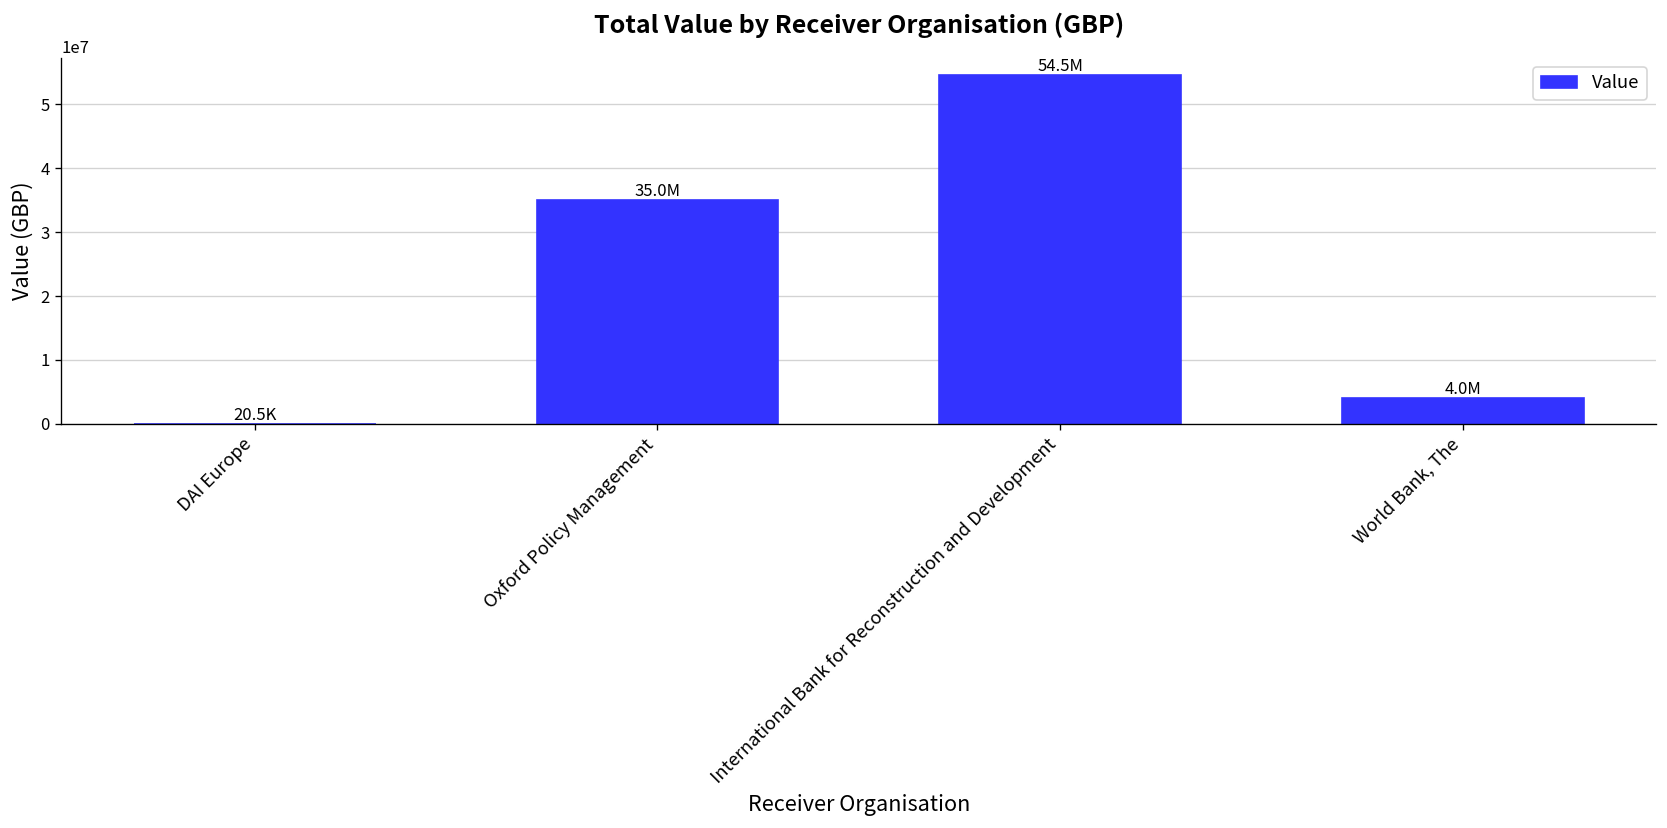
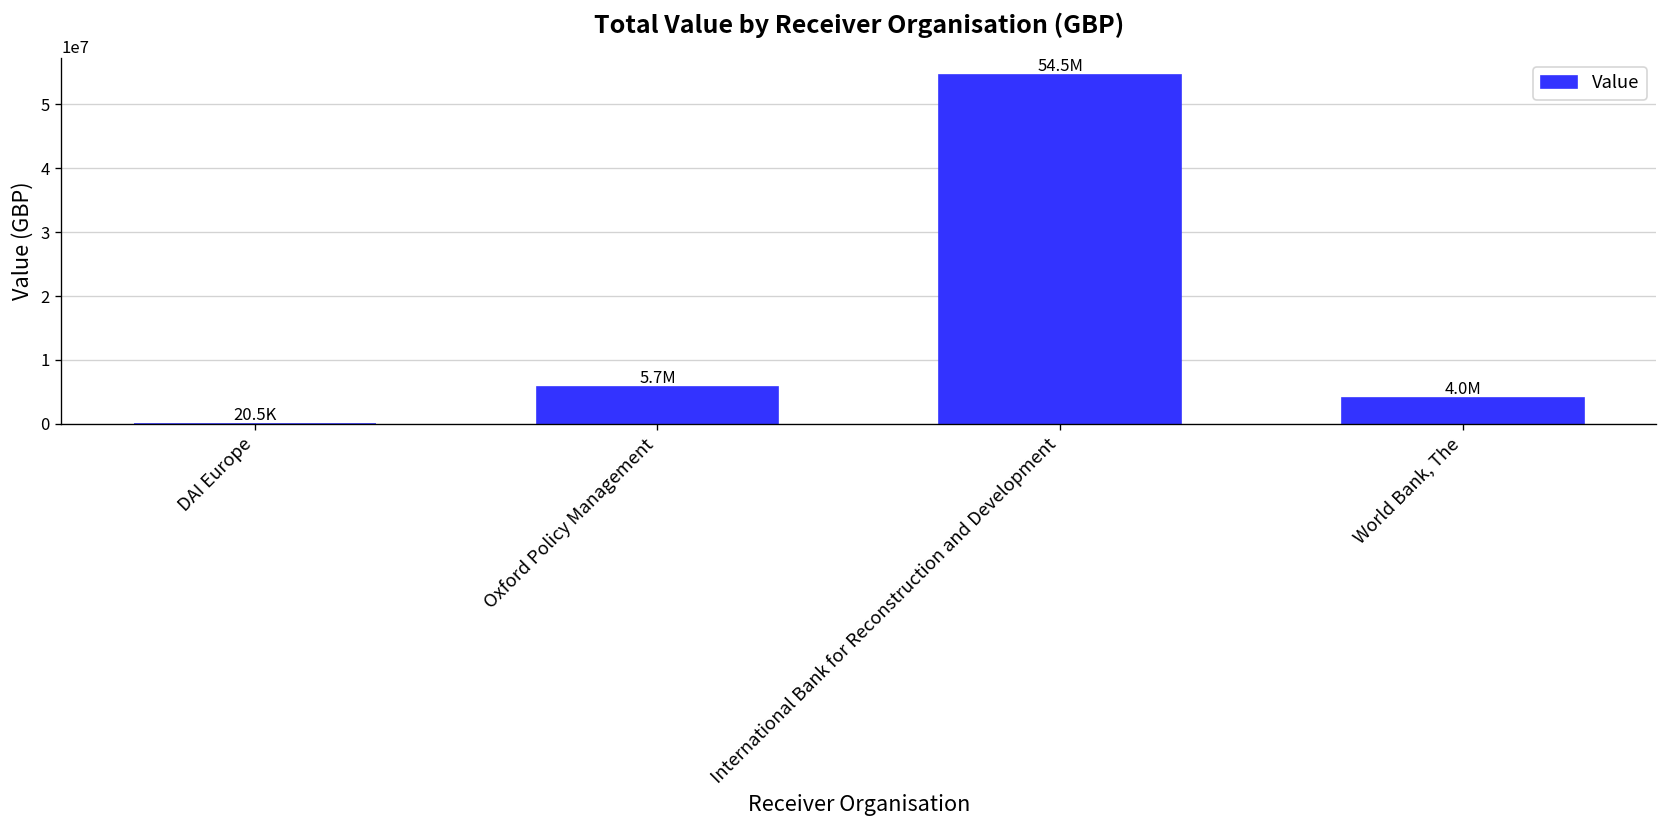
  {
    "DAI Europe": "20.5K",
-   "Oxford Policy Management": "35.0M",
+   "Oxford Policy Management": "5.7M",
    "International Bank for Reconstruction and Development": "54.5M",
    "World Bank, The": "4.0M"
  }
